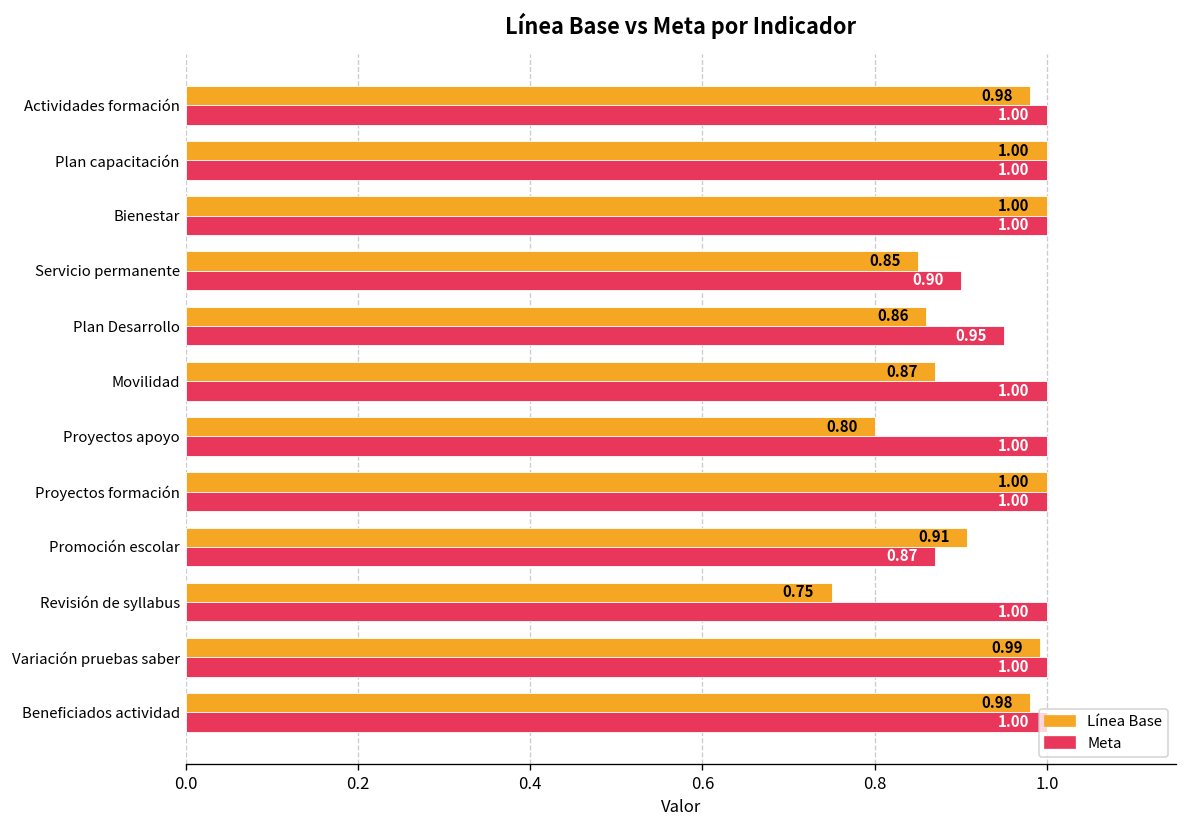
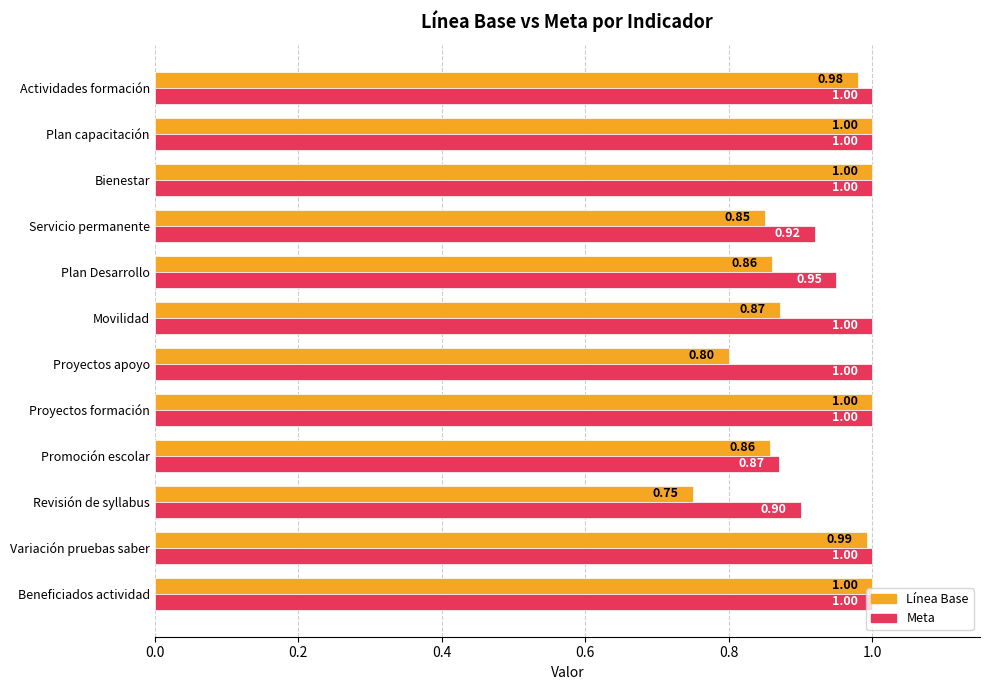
  {
    "Línea Base": {
      "Actividades formación": 0.98,
      "Plan capacitación": 1.00,
      "Bienestar": 1.00,
      "Servicio permanente": 0.85,
      "Plan Desarrollo": 0.86,
      "Movilidad": 0.87,
      "Proyectos apoyo": 0.80,
      "Proyectos formación": 1.00,
-     "Promoción escolar": 0.91,
+     "Promoción escolar": 0.86,
      "Revisión de syllabus": 0.75,
      "Variación pruebas saber": 0.99,
-     "Beneficiados actividad": 0.98
+     "Beneficiados actividad": 1.00
    },
    "Meta": {
      "Actividades formación": 1.00,
      "Plan capacitación": 1.00,
      "Bienestar": 1.00,
-     "Servicio permanente": 0.90,
+     "Servicio permanente": 0.92,
      "Plan Desarrollo": 0.95,
      "Movilidad": 1.00,
      "Proyectos apoyo": 1.00,
      "Proyectos formación": 1.00,
      "Promoción escolar": 0.87,
-     "Revisión de syllabus": 1.00,
+     "Revisión de syllabus": 0.90,
      "Variación pruebas saber": 1.00
    }
  }
